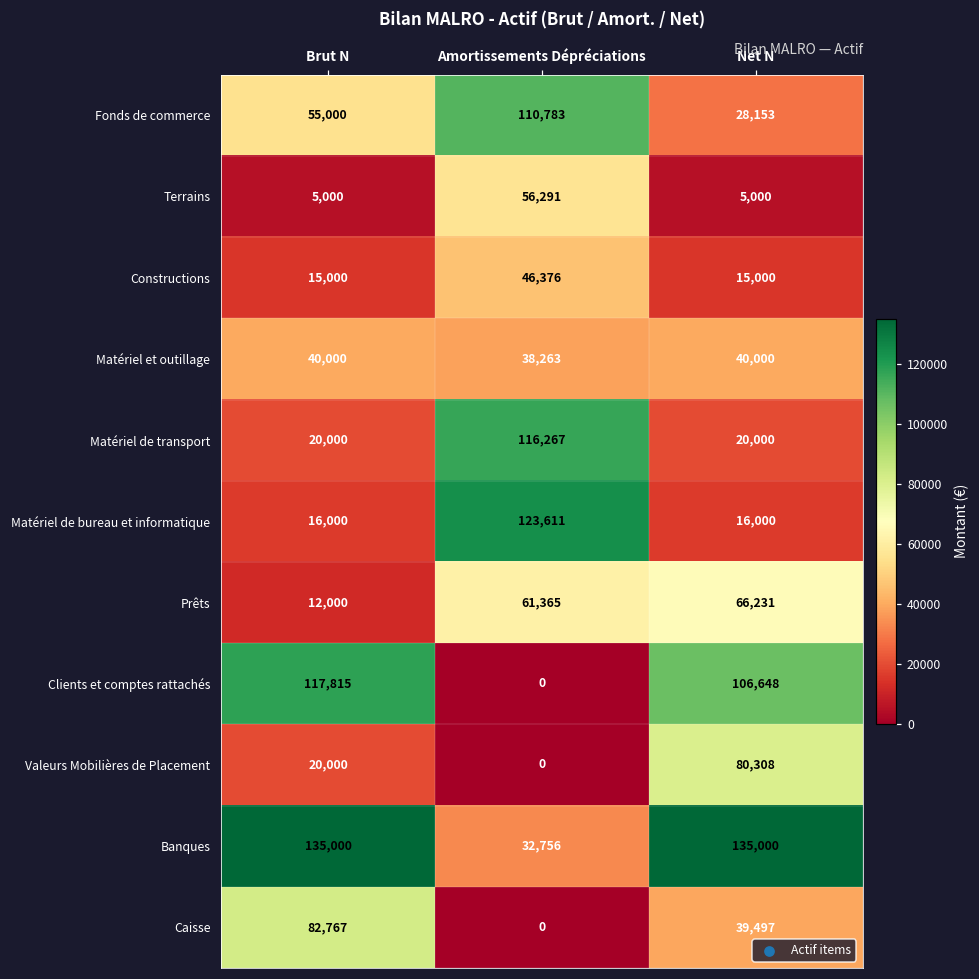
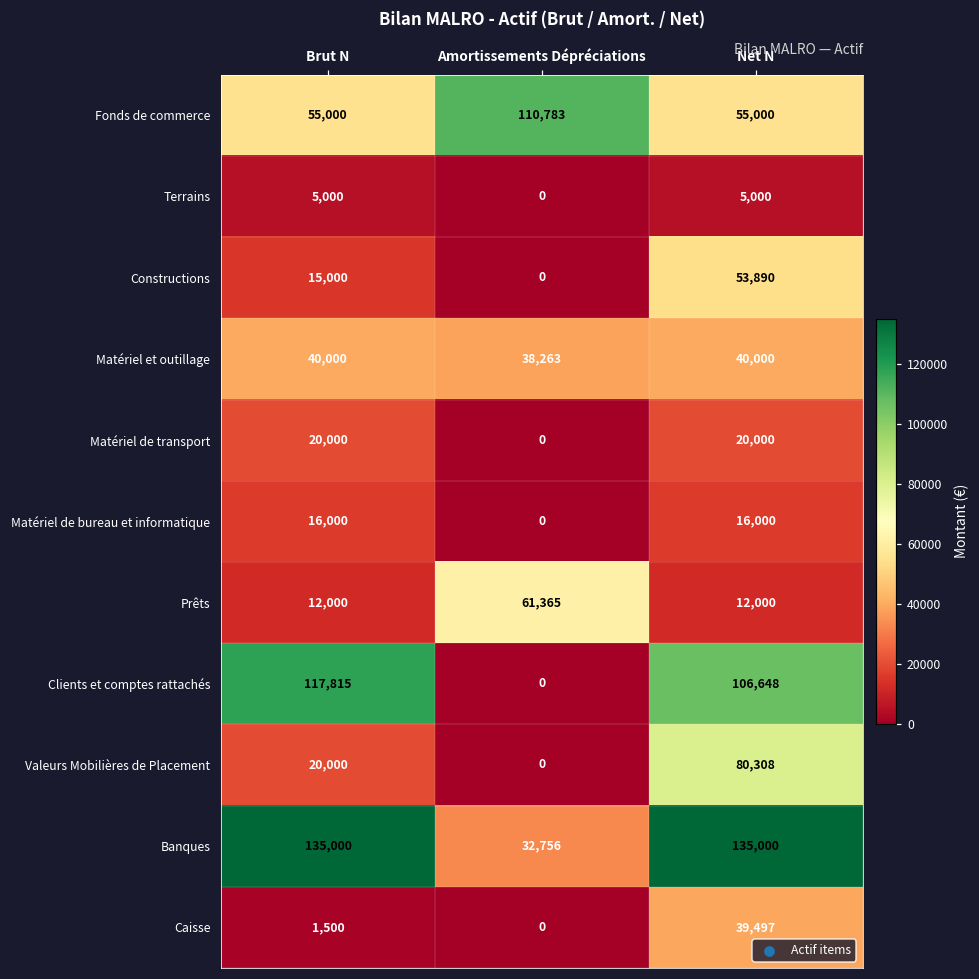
  {
    "Fonds de commerce": {
      "Brut N": "55,000",
      "Amortissements Dépréciations": "110,783",
-     "Net N": "28,153"
+     "Net N": "55,000"
    },
    "Terrains": {
      "Brut N": "5,000",
-     "Amortissements Dépréciations": "56,291",
+     "Amortissements Dépréciations": "0",
      "Net N": "5,000"
    },
    "Constructions": {
      "Brut N": "15,000",
-     "Amortissements Dépréciations": "46,376",
-     "Net N": "15,000"
+     "Amortissements Dépréciations": "0",
+     "Net N": "53,890"
    },
    "Matériel et outillage": {
      "Brut N": "40,000",
      "Amortissements Dépréciations": "38,263",
      "Net N": "40,000"
    },
    "Matériel de transport": {
      "Brut N": "20,000",
-     "Amortissements Dépréciations": "116,267",
+     "Amortissements Dépréciations": "0",
      "Net N": "20,000"
    },
    "Matériel de bureau et informatique": {
      "Brut N": "16,000",
-     "Amortissements Dépréciations": "123,611",
+     "Amortissements Dépréciations": "0",
      "Net N": "16,000"
    },
    "Prêts": {
      "Brut N": "12,000",
      "Amortissements Dépréciations": "61,365",
-     "Net N": "66,231"
+     "Net N": "12,000"
    },
    "Clients et comptes rattachés": {
      "Brut N": "117,815",
      "Amortissements Dépréciations": "0",
      "Net N": "106,648"
    },
    "Valeurs Mobilières de Placement": {
      "Brut N": "20,000",
      "Amortissements Dépréciations": "0",
      "Net N": "80,308"
    },
    "Banques": {
      "Brut N": "135,000",
      "Amortissements Dépréciations": "32,756",
      "Net N": "135,000"
    },
    "Caisse": {
-     "Brut N": "82,767",
+     "Brut N": "1,500",
      "Amortissements Dépréciations": "0",
      "Net N": "39,497"
    }
  }
